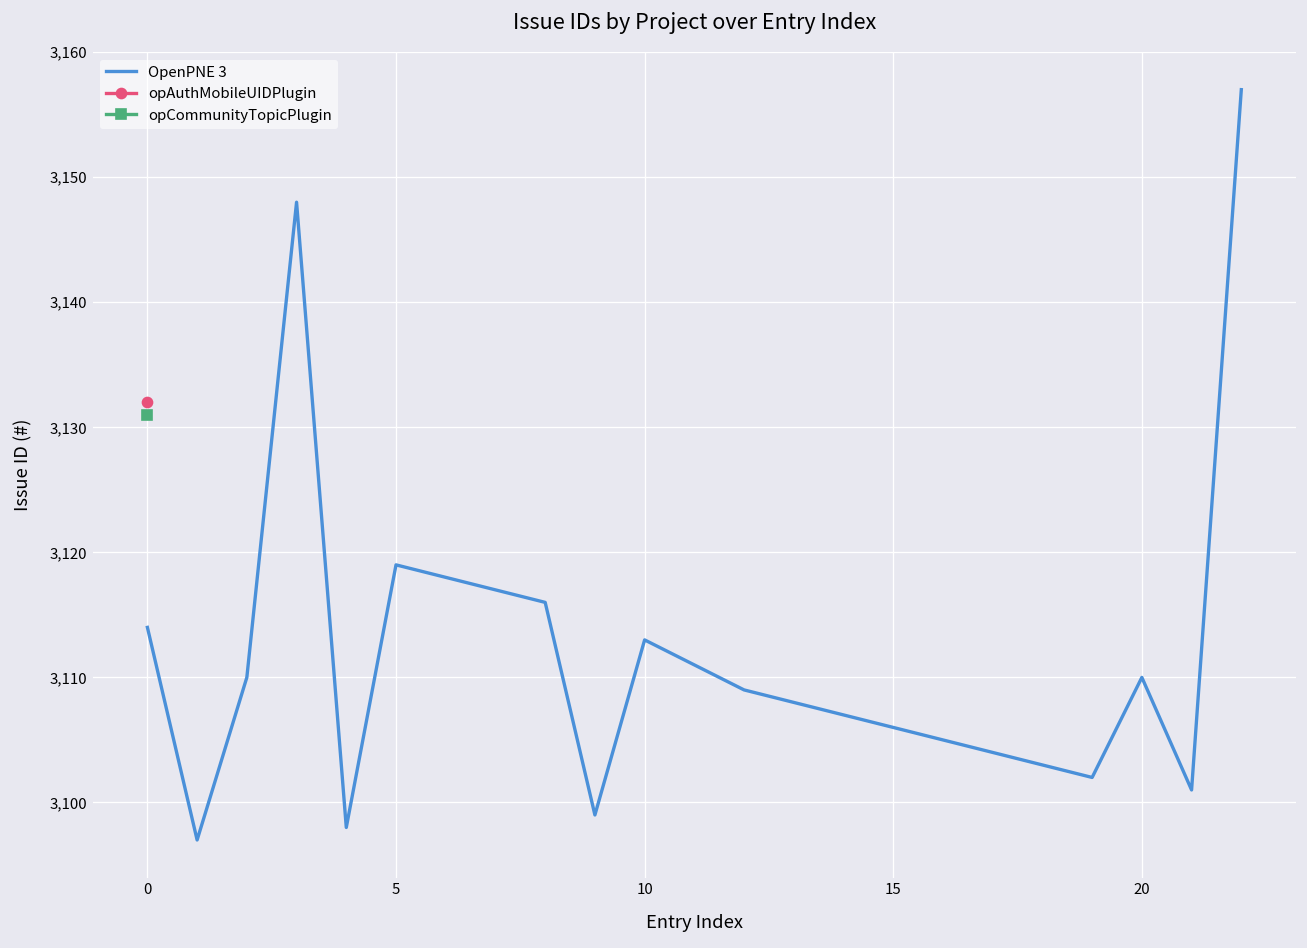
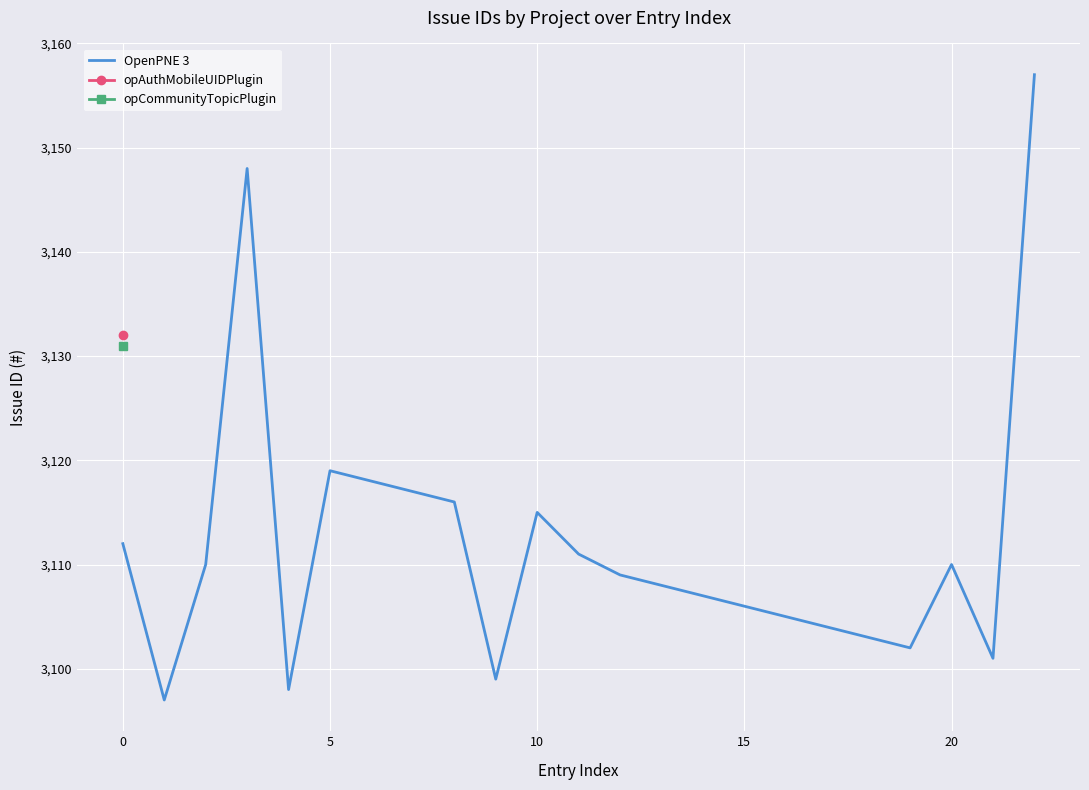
  {
    "OpenPNE 3": {
-     "0": "3,114",
+     "0": "3,112",
      "5": "3,119",
-     "10": "3,113",
+     "10": "3,115",
      "15": "3,106",
      "20": "3,110"
    },
    "opAuthMobileUIDPlugin": {
      "0": "3,132"
    },
    "opCommunityTopicPlugin": {
      "0": "3,131"
    }
  }
